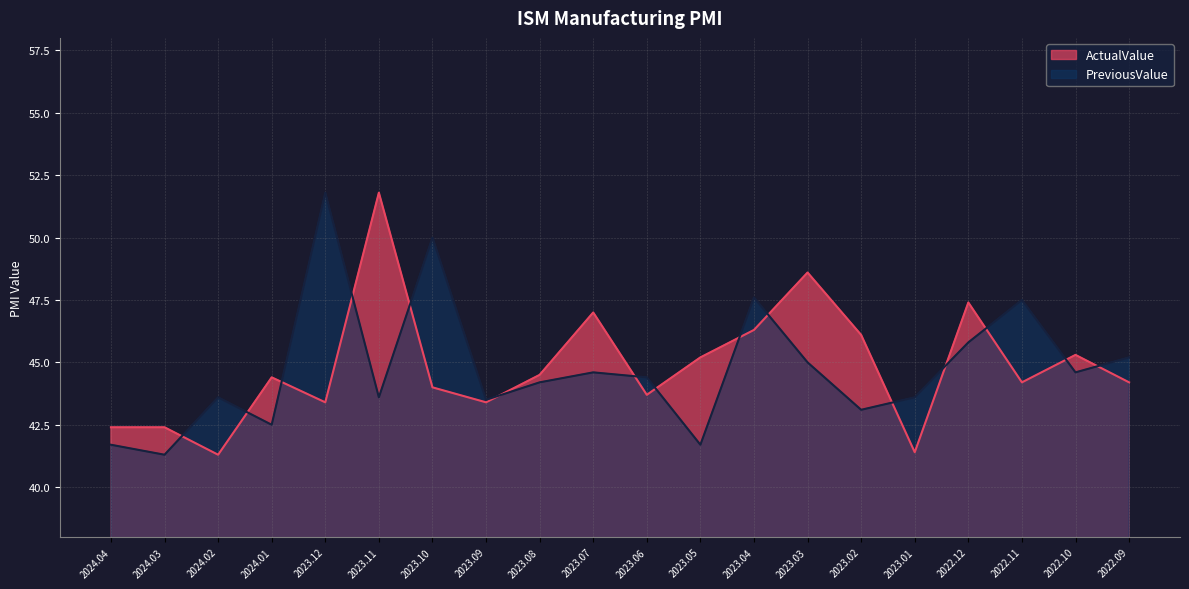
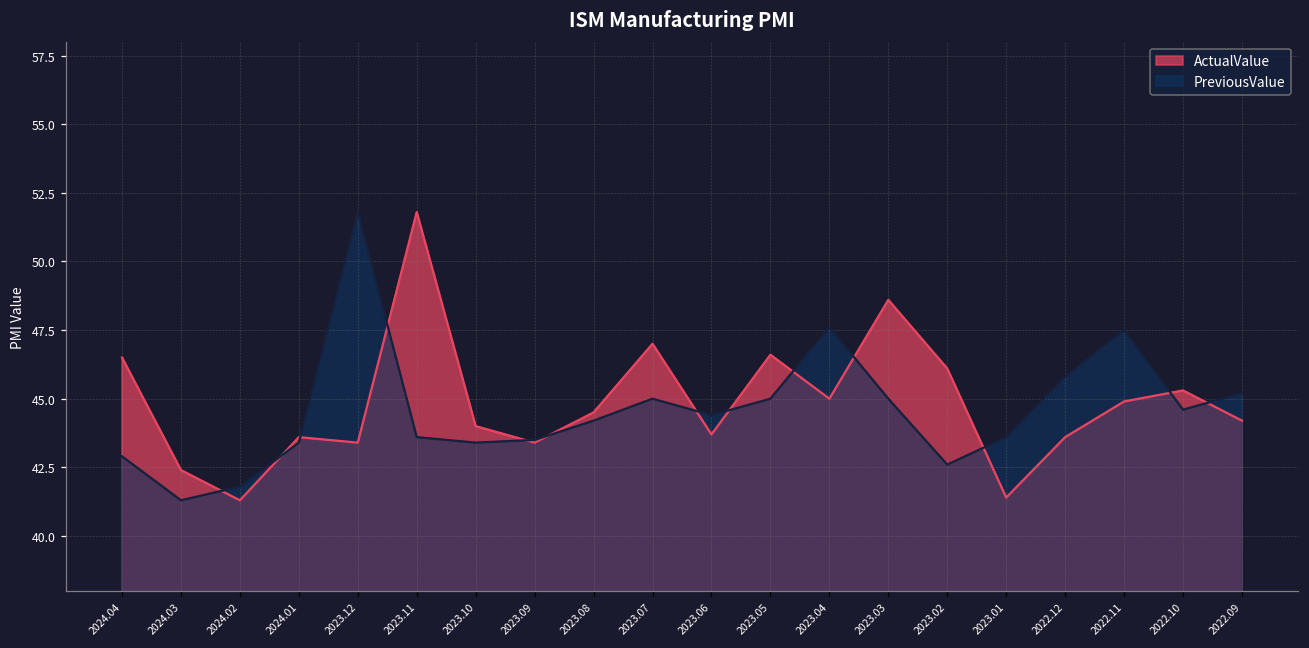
  {
    "ActualValue": {
-     "2024.04": 42.4,
+     "2024.04": 46.5,
      "2024.03": 42.4,
      "2024.02": 41.3,
-     "2024.01": 44.4,
+     "2024.01": 43.6,
      "2023.12": 43.4,
      "2023.11": 51.8,
      "2023.10": 44.0,
      "2023.08": 44.5,
      "2023.07": 47.0,
      "2023.06": 43.7,
-     "2023.05": 45.2,
-     "2023.04": 46.3,
+     "2023.05": 46.6,
+     "2023.04": 45.0,
      "2023.03": 48.6,
      "2023.02": 46.1,
      "2023.01": 41.4,
-     "2022.12": 47.4,
-     "2022.11": 44.2,
+     "2022.12": 43.6,
+     "2022.11": 44.9,
      "2022.10": 45.3,
      "2022.09": 44.2
    },
    "PreviousValue": {
-     "2024.04": 41.7,
+     "2024.04": 42.9,
      "2024.03": 41.3,
-     "2024.02": 43.6,
-     "2024.01": 42.5,
+     "2024.02": 41.8,
+     "2024.01": 43.4,
      "2023.12": 51.8,
      "2023.11": 43.6,
-     "2023.10": 50.0,
+     "2023.10": 43.4,
      "2023.08": 44.2,
-     "2023.07": 44.6,
+     "2023.07": 45.0,
      "2023.06": 44.4,
-     "2023.05": 41.7,
+     "2023.05": 45.0,
      "2023.04": 47.6,
      "2023.03": 45.0,
-     "2023.02": 43.1,
+     "2023.02": 42.6,
      "2023.01": 43.6,
      "2022.12": 45.8,
      "2022.11": 47.5,
      "2022.10": 44.6,
      "2022.09": 45.2
    }
  }
